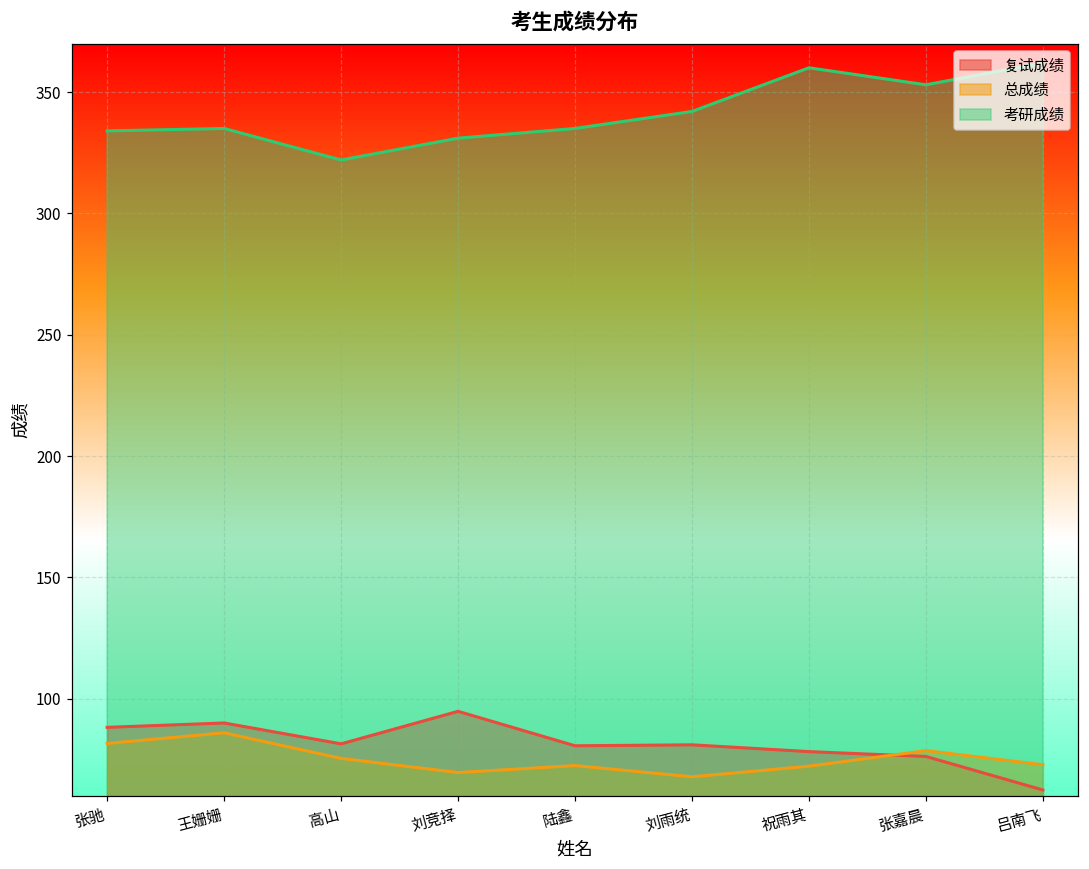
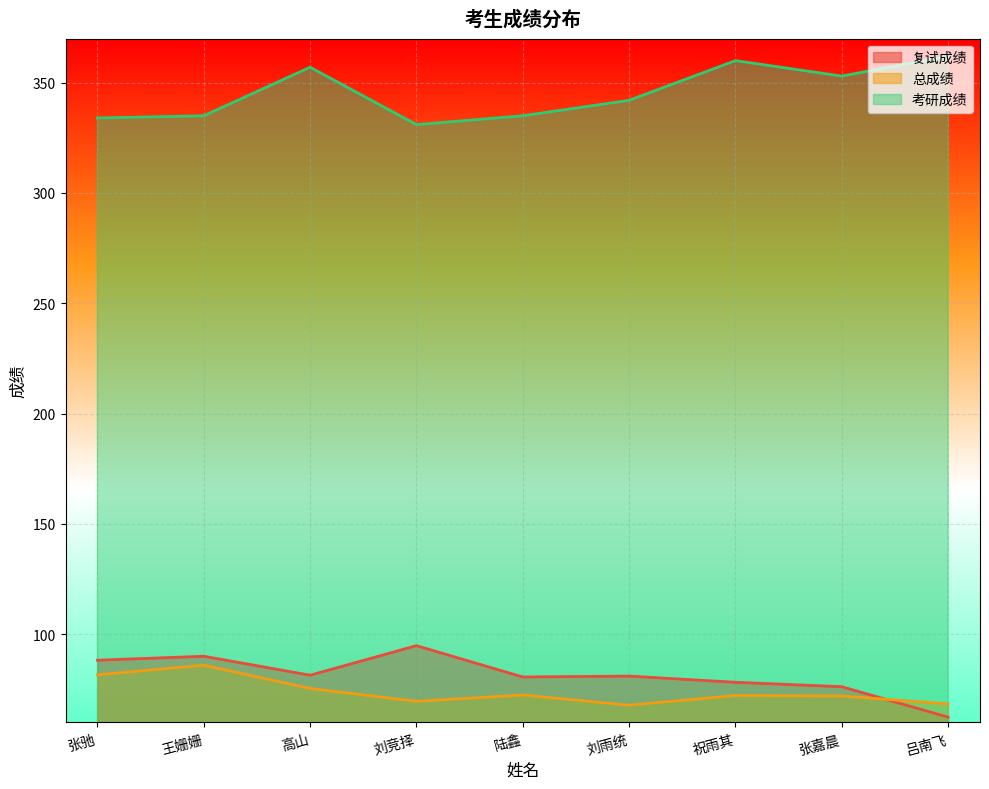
  {
    "复试成绩": {
      "张驰": 88,
      "王姗姗": 90,
      "高山": 81,
      "刘竞择": 95,
      "陆鑫": 81,
      "刘雨统": 81,
      "祝雨其": 78,
      "张嘉晨": 76,
      "吕南飞": 62
    },
    "总成绩": {
      "张驰": 82,
      "王姗姗": 86,
      "高山": 75,
      "刘竞择": 70,
      "陆鑫": 72,
      "刘雨统": 68,
      "祝雨其": 72,
-     "张嘉晨": 79,
-     "吕南飞": 73
+     "张嘉晨": 72,
+     "吕南飞": 68
    },
    "考研成绩": {
      "张驰": 334,
      "王姗姗": 335,
-     "高山": 322,
+     "高山": 357,
      "刘竞择": 331,
      "陆鑫": 335,
      "刘雨统": 342,
      "祝雨其": 360,
      "张嘉晨": 353
    }
  }
